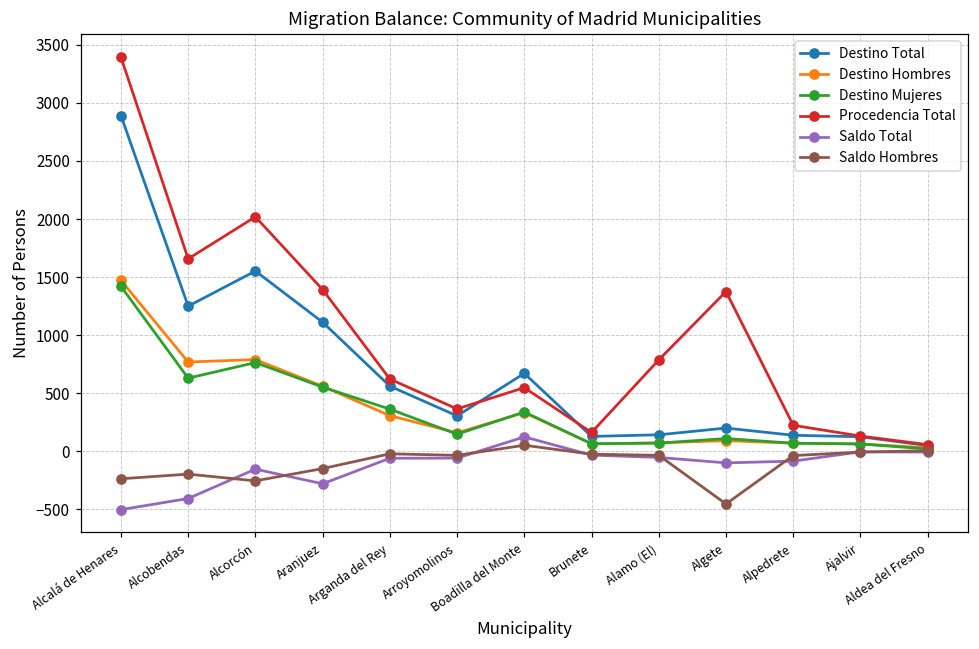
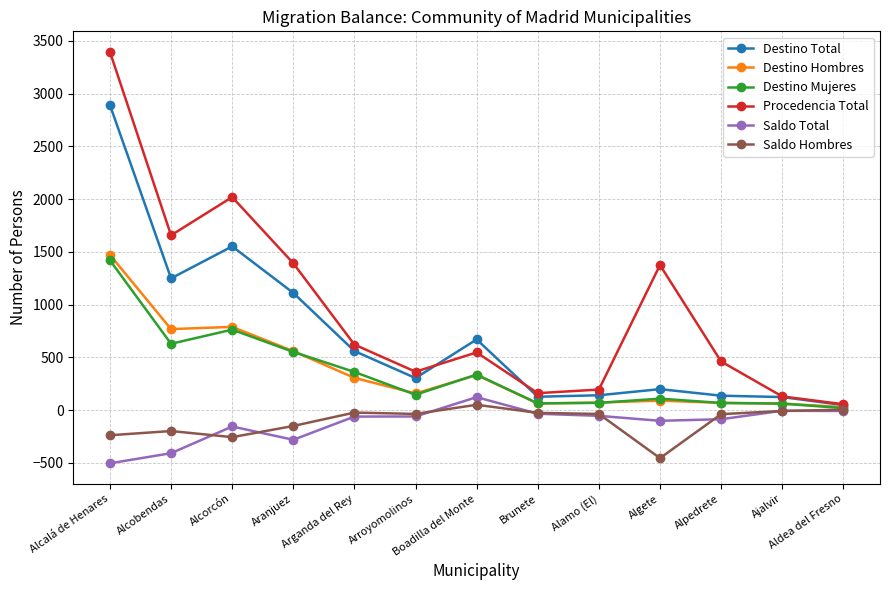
  {
    "Destino Total": {
      "Alcalá de Henares": 2890,
      "Alcobendas": 1250,
      "Alcorcón": 1550,
      "Aranjuez": 1110,
      "Arganda del Rey": 560,
      "Arroyomolinos": 300,
      "Boadilla del Monte": 670,
      "Brunete": 130,
      "Alamo (El)": 140,
      "Algete": 200,
      "Alpedrete": 140
    },
    "Destino Hombres": {
      "Alcalá de Henares": 1470,
      "Alcobendas": 770,
      "Alcorcón": 790,
      "Arganda del Rey": 310
    },
    "Destino Mujeres": {
      "Alcalá de Henares": 1420,
      "Alcobendas": 630,
      "Alcorcón": 760,
      "Arganda del Rey": 360
    },
    "Procedencia Total": {
      "Alcalá de Henares": 3400,
      "Alcobendas": 1660,
      "Alcorcón": 2020,
      "Aranjuez": 1390,
      "Arganda del Rey": 620,
      "Arroyomolinos": 360,
      "Boadilla del Monte": 550,
      "Brunete": 160,
-     "Alamo (El)": 790,
+     "Alamo (El)": 200,
      "Algete": 1380,
-     "Alpedrete": 220
+     "Alpedrete": 460
    },
    "Saldo Total": {
      "Alcalá de Henares": -500,
      "Alcobendas": -410,
      "Alcorcón": -160,
      "Aranjuez": -280,
      "Arganda del Rey": -60,
      "Arroyomolinos": -60,
      "Boadilla del Monte": 120,
      "Algete": -100,
      "Alpedrete": -90
    },
    "Saldo Hombres": {
      "Alcalá de Henares": -240,
      "Alcobendas": -200,
      "Alcorcón": -260,
      "Aranjuez": -150,
      "Arganda del Rey": -20,
      "Arroyomolinos": -40,
      "Boadilla del Monte": 50,
      "Algete": -460,
      "Alpedrete": -40
    }
  }
